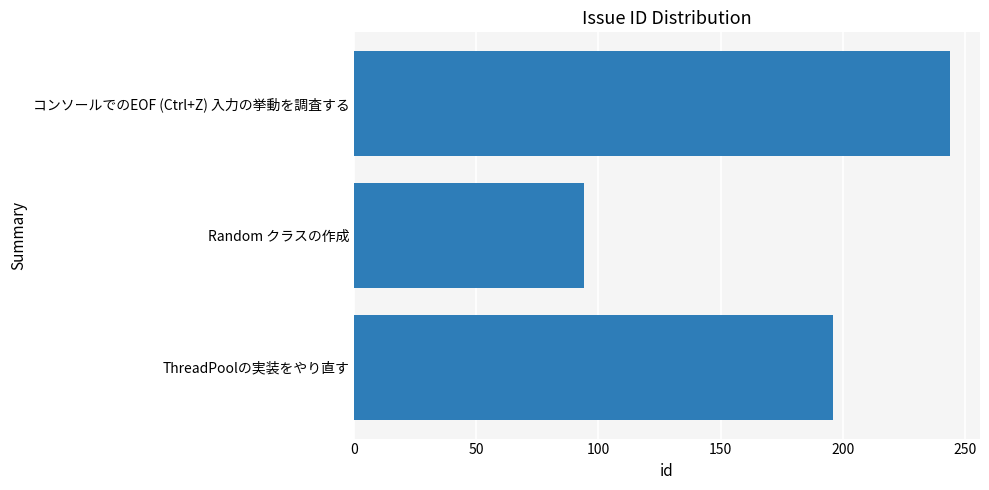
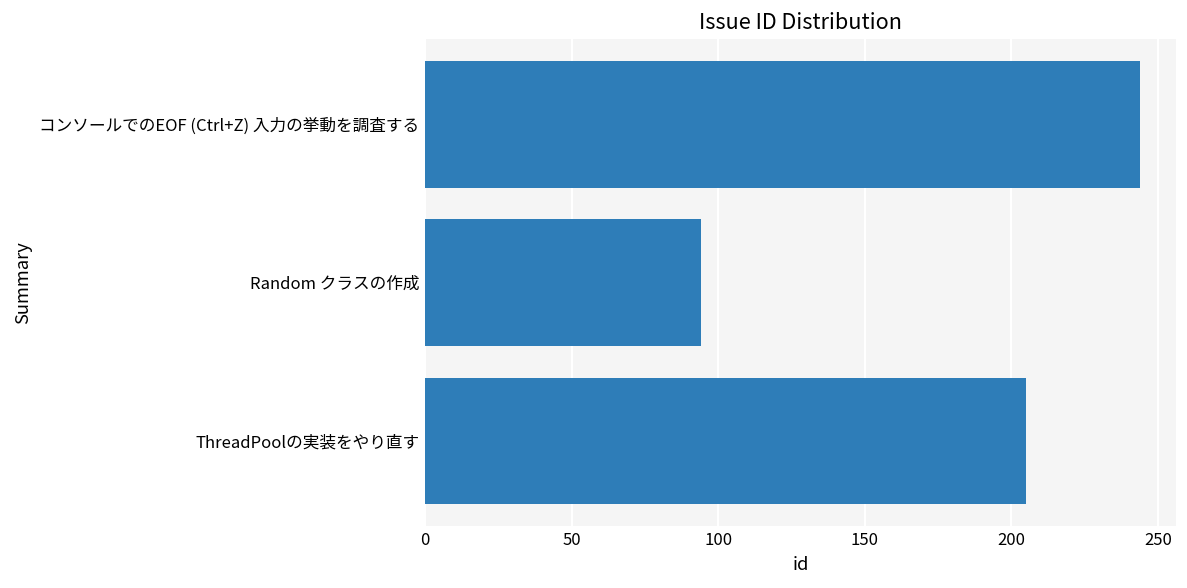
  {
    "コンソールでのEOF (Ctrl+Z) 入力の挙動を調査する": 244,
    "Random クラスの作成": 94,
-   "ThreadPoolの実装をやり直す": 196
+   "ThreadPoolの実装をやり直す": 205
  }
